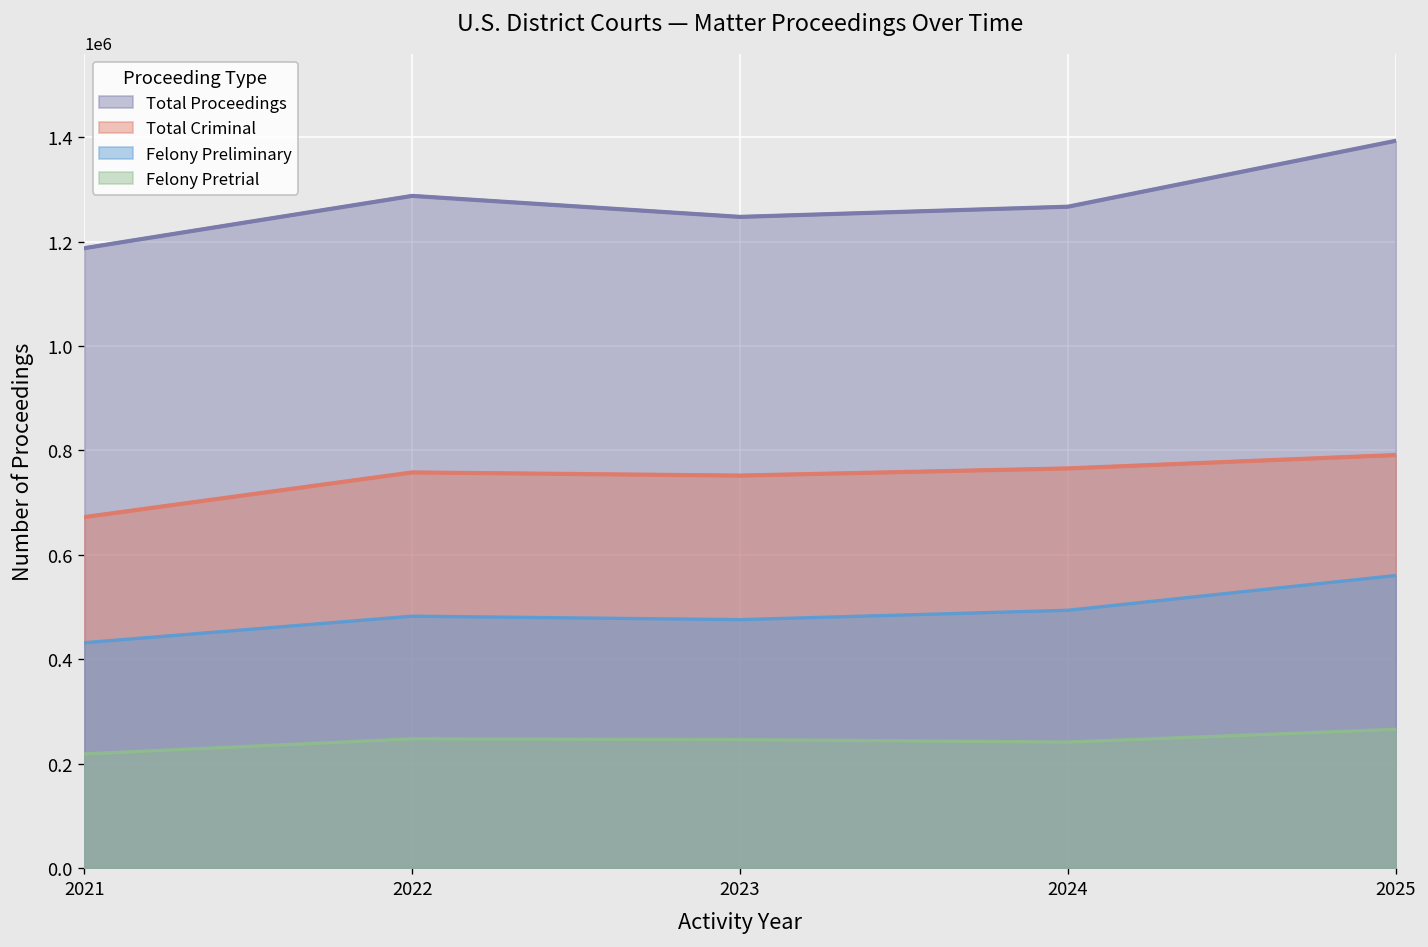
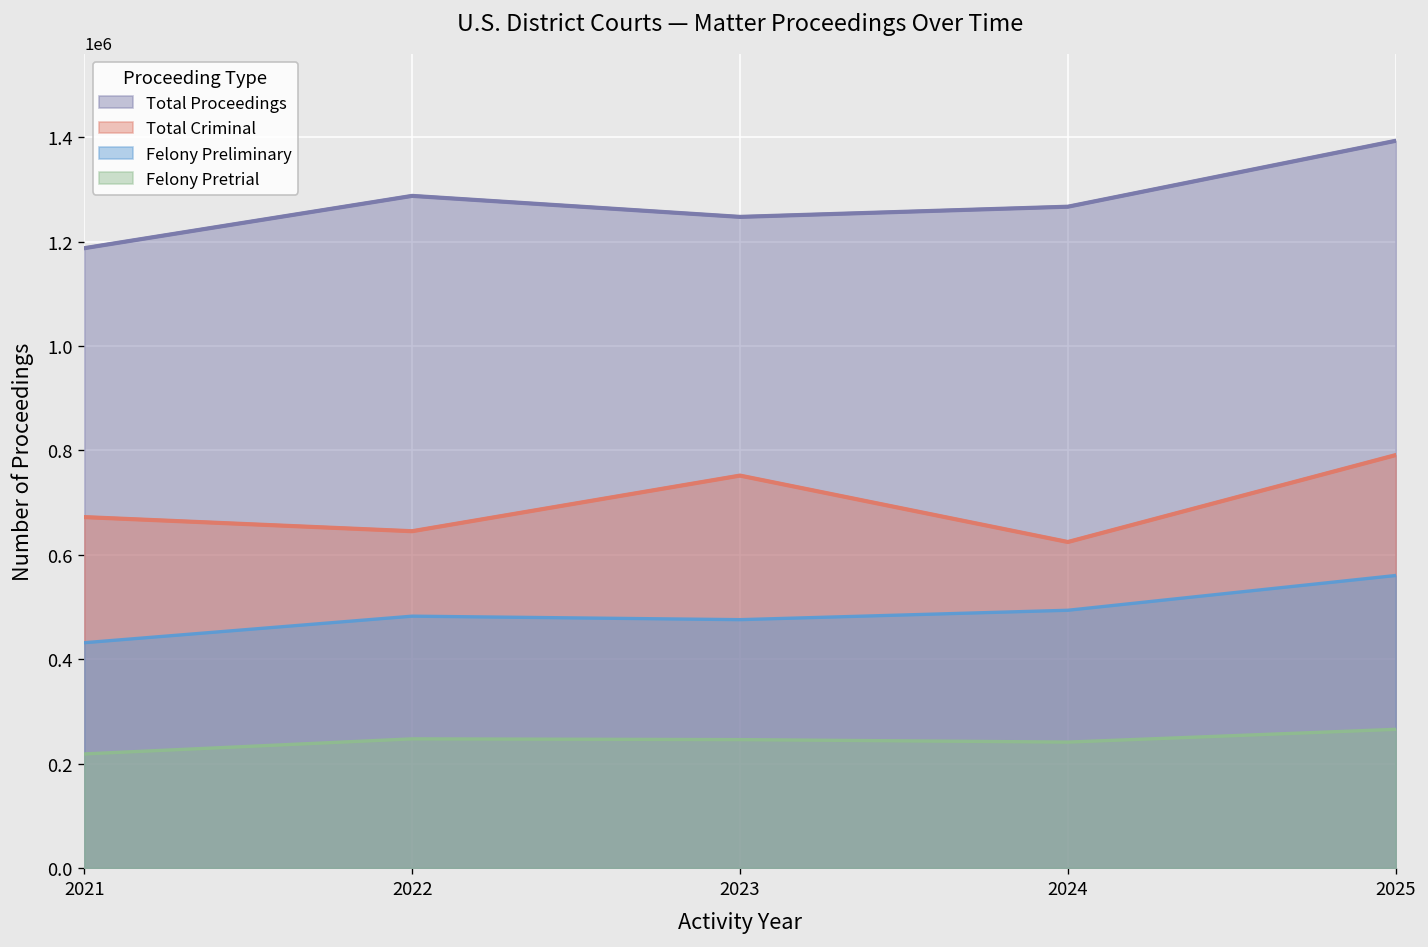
  {
    "Total Criminal": {
      "2021": 670000,
-     "2022": 760000,
+     "2022": 650000,
      "2023": 750000,
-     "2024": 770000,
+     "2024": 620000,
      "2025": 790000
    }
  }
